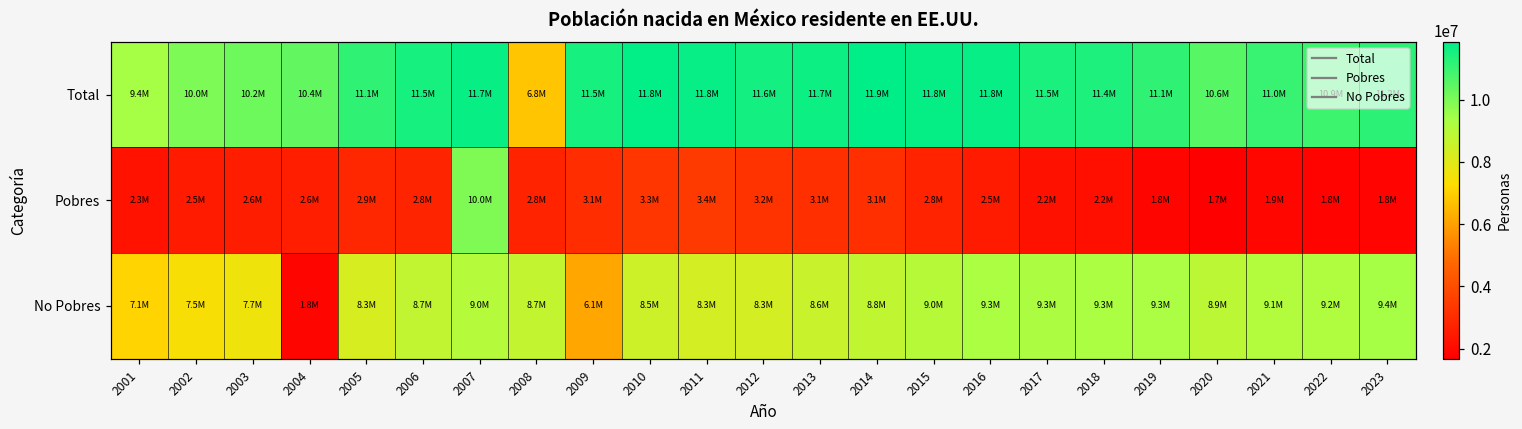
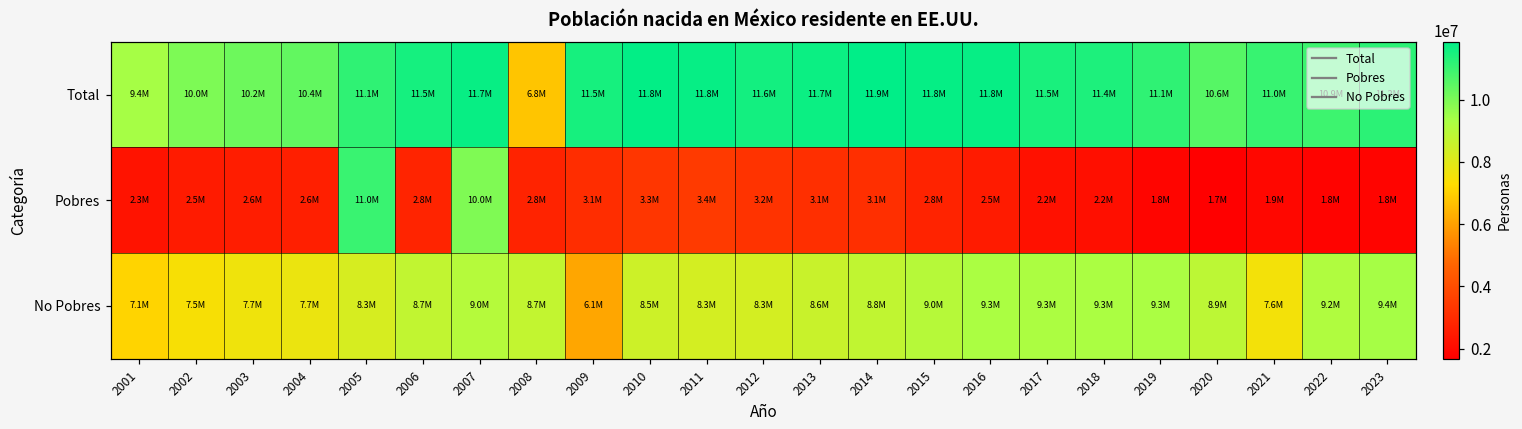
  {
    "Total": {
      "2001": "9.4M",
      "2002": "10.0M",
      "2003": "10.2M",
      "2004": "10.4M",
      "2005": "11.1M",
      "2006": "11.5M",
      "2007": "11.7M",
      "2008": "6.8M",
      "2009": "11.5M",
      "2010": "11.8M",
      "2011": "11.8M",
      "2012": "11.6M",
      "2013": "11.7M",
      "2014": "11.9M",
      "2015": "11.8M",
      "2016": "11.8M",
      "2017": "11.5M",
      "2018": "11.4M",
      "2019": "11.1M",
      "2020": "10.6M",
      "2021": "11.0M"
    },
    "Pobres": {
      "2001": "2.3M",
      "2002": "2.5M",
      "2003": "2.6M",
      "2004": "2.6M",
-     "2005": "2.9M",
+     "2005": "11.0M",
      "2006": "2.8M",
      "2007": "10.0M",
      "2008": "2.8M",
      "2009": "3.1M",
      "2010": "3.3M",
      "2011": "3.4M",
      "2012": "3.2M",
      "2013": "3.1M",
      "2014": "3.1M",
      "2015": "2.8M",
      "2016": "2.5M",
      "2017": "2.2M",
      "2018": "2.2M",
      "2019": "1.8M",
      "2020": "1.7M",
      "2021": "1.9M",
      "2022": "1.8M",
      "2023": "1.8M"
    },
    "No Pobres": {
      "2001": "7.1M",
      "2002": "7.5M",
      "2003": "7.7M",
-     "2004": "1.8M",
+     "2004": "7.7M",
      "2005": "8.3M",
      "2006": "8.7M",
      "2007": "9.0M",
      "2008": "8.7M",
      "2009": "6.1M",
      "2010": "8.5M",
      "2011": "8.3M",
      "2012": "8.3M",
      "2013": "8.6M",
      "2014": "8.8M",
      "2015": "9.0M",
      "2016": "9.3M",
      "2017": "9.3M",
      "2018": "9.3M",
      "2019": "9.3M",
      "2020": "8.9M",
-     "2021": "9.1M",
+     "2021": "7.6M",
      "2022": "9.2M",
      "2023": "9.4M"
    }
  }
